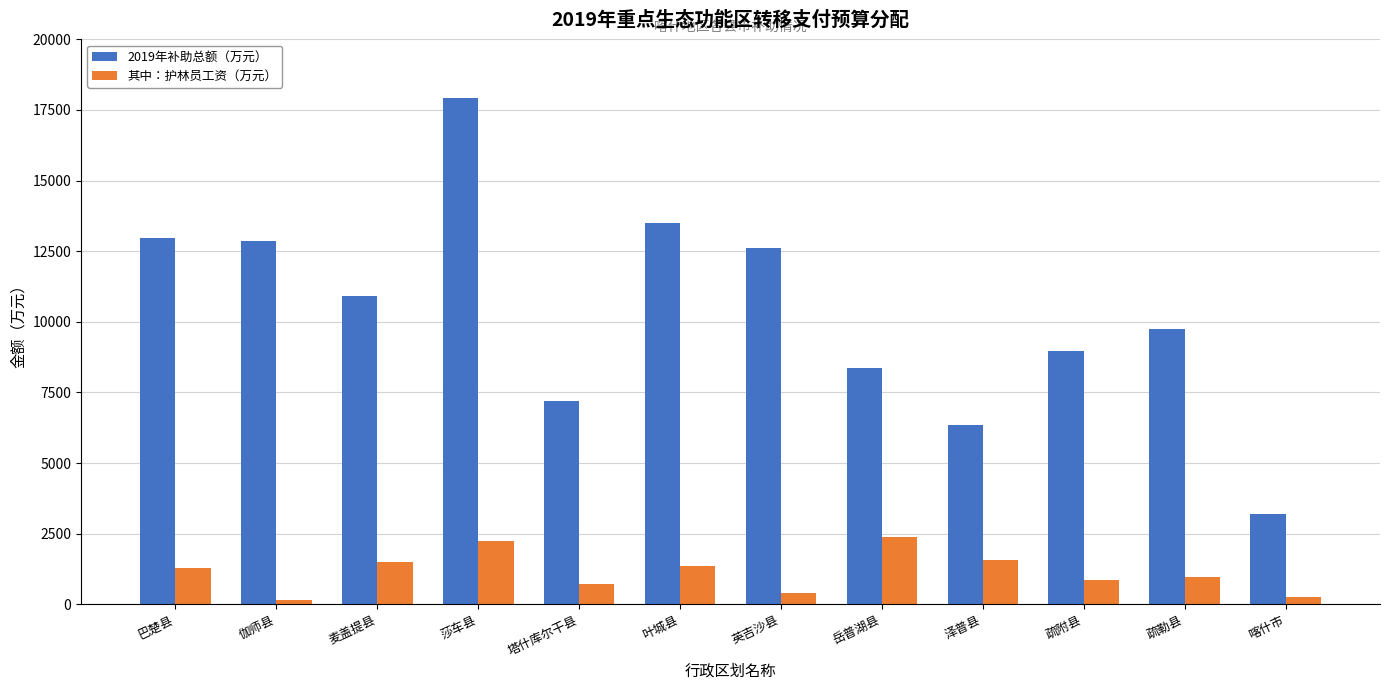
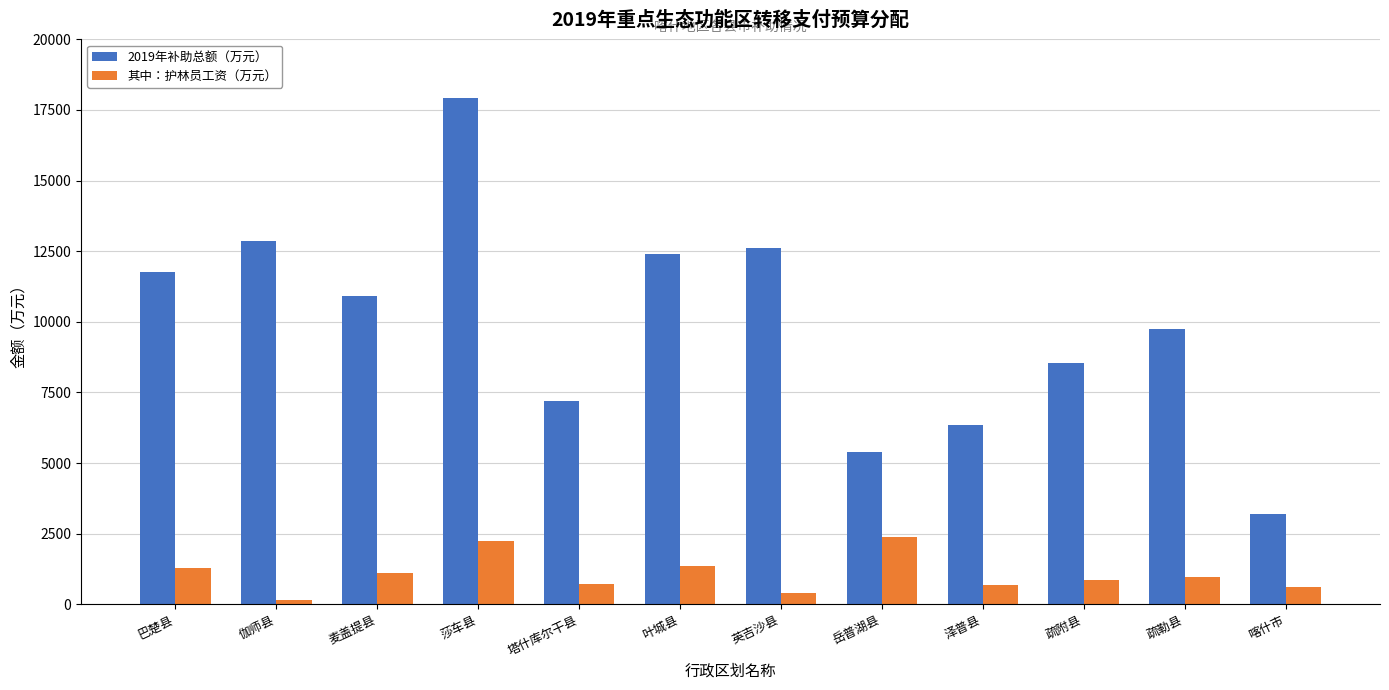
  {
    "2019年补助总额（万元）": {
-     "巴楚县": 13000,
+     "巴楚县": 11800,
      "伽师县": 12900,
      "麦盖提县": 10900,
      "莎车县": 17900,
      "塔什库尔干县": 7200,
-     "叶城县": 13500,
+     "叶城县": 12400,
      "英吉沙县": 12600,
-     "岳普湖县": 8400,
+     "岳普湖县": 5400,
      "泽普县": 6400,
-     "疏附县": 9000,
+     "疏附县": 8600,
      "疏勒县": 9700,
      "喀什市": 3200
    },
    "其中：护林员工资（万元）": {
      "巴楚县": 1300,
      "伽师县": 200,
-     "麦盖提县": 1500,
+     "麦盖提县": 1100,
      "莎车县": 2200,
      "塔什库尔干县": 700,
      "叶城县": 1400,
      "英吉沙县": 400,
      "岳普湖县": 2400,
-     "泽普县": 1600,
+     "泽普县": 700,
      "疏附县": 900,
      "疏勒县": 1000,
-     "喀什市": 300
+     "喀什市": 600
    }
  }
